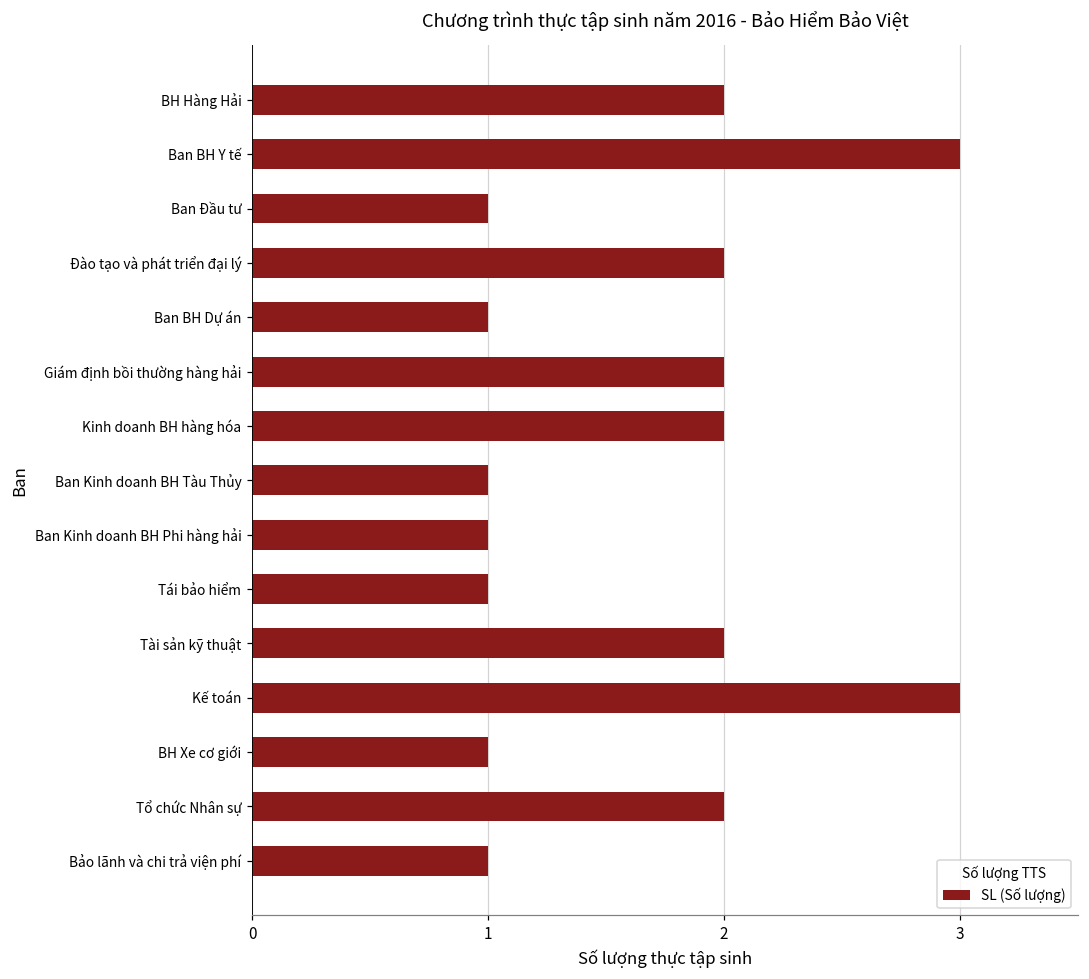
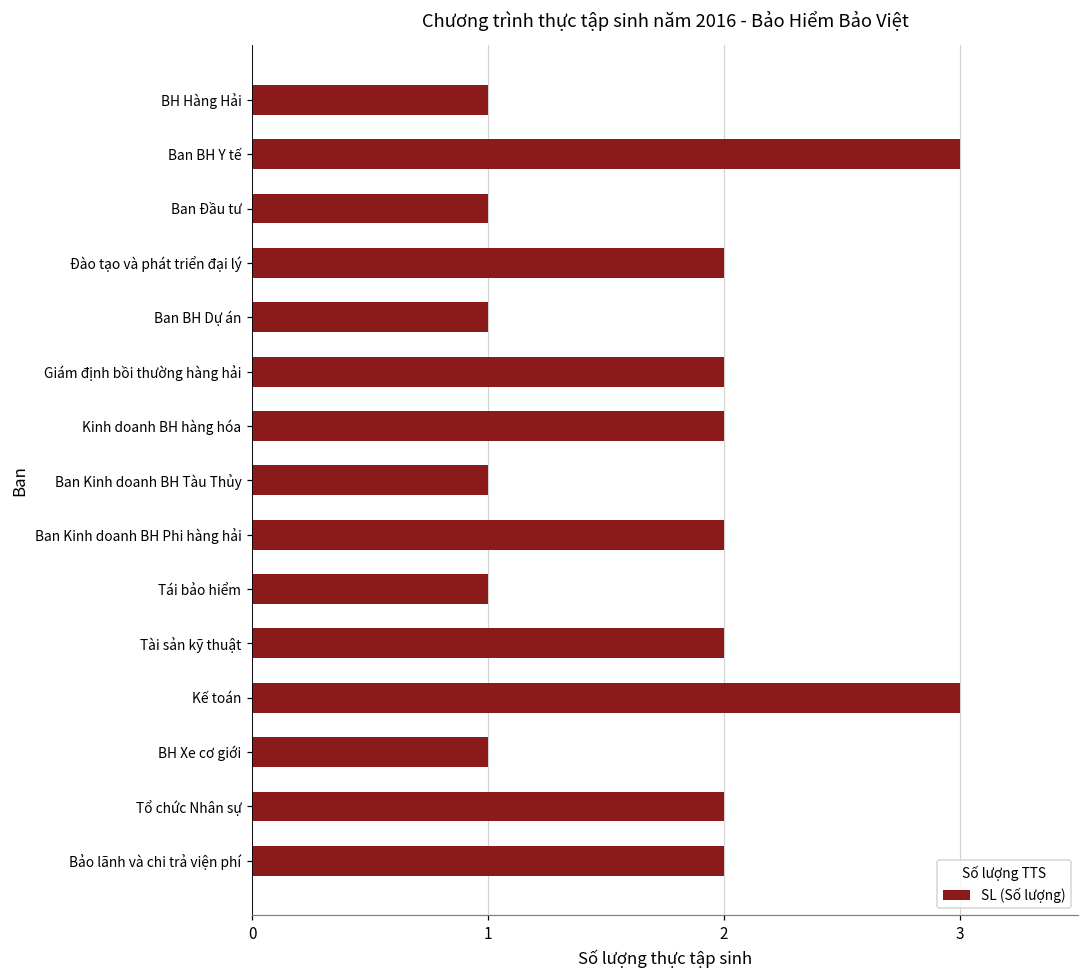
  {
-   "BH Hàng Hải": 2,
+   "BH Hàng Hải": 1,
    "Ban BH Y tế": 3,
    "Ban Đầu tư": 1,
    "Đào tạo và phát triển đại lý": 2,
    "Ban BH Dự án": 1,
    "Giám định bồi thường hàng hải": 2,
    "Kinh doanh BH hàng hóa": 2,
    "Ban Kinh doanh BH Tàu Thủy": 1,
-   "Ban Kinh doanh BH Phi hàng hải": 1,
+   "Ban Kinh doanh BH Phi hàng hải": 2,
    "Tái bảo hiểm": 1,
    "Tài sản kỹ thuật": 2,
    "Kế toán": 3,
    "BH Xe cơ giới": 1,
    "Tổ chức Nhân sự": 2,
-   "Bảo lãnh và chi trả viện phí": 1
+   "Bảo lãnh và chi trả viện phí": 2
  }
